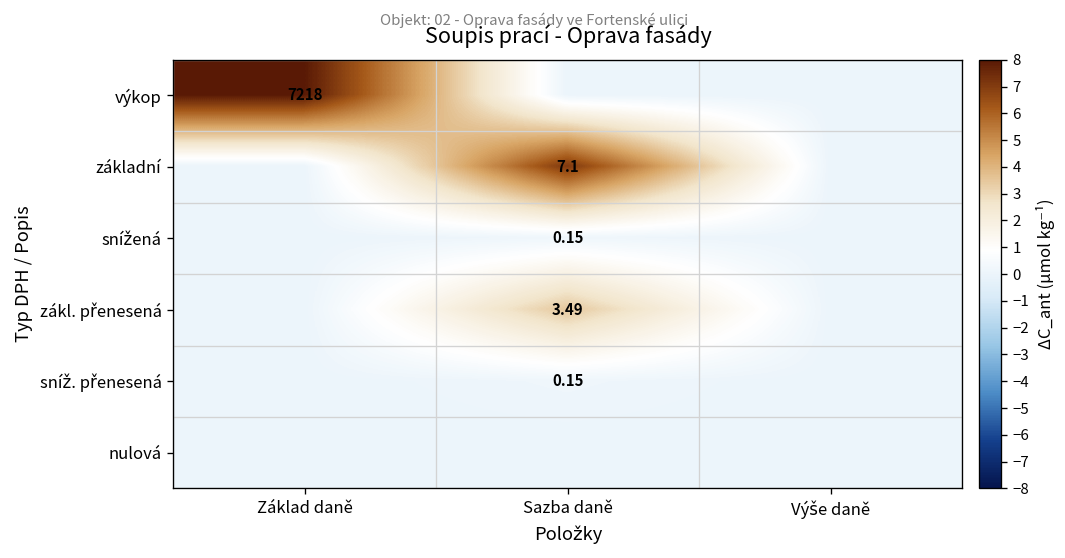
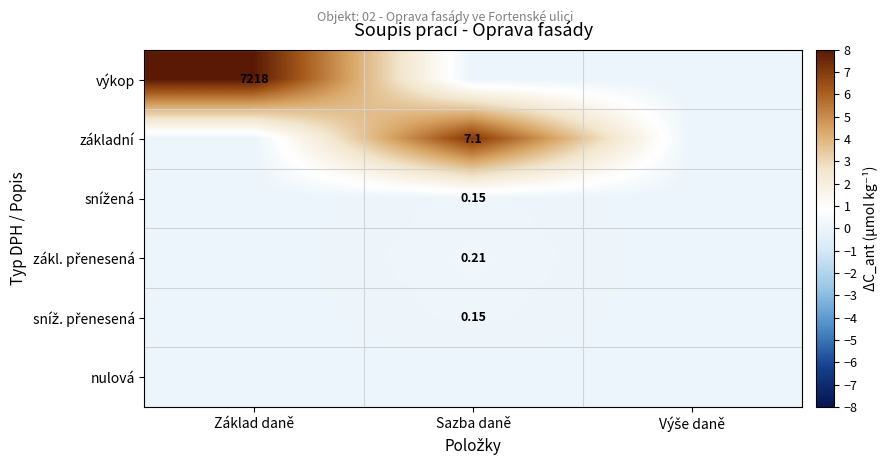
  {
    "výkop": {
      "Základ daně": 7218
    },
    "základní": {
      "Sazba daně": 7.1
    },
    "snížená": {
      "Sazba daně": 0.15
    },
    "zákl. přenesená": {
-     "Sazba daně": 3.49
+     "Sazba daně": 0.21
    },
    "sníž. přenesená": {
      "Sazba daně": 0.15
    }
  }
